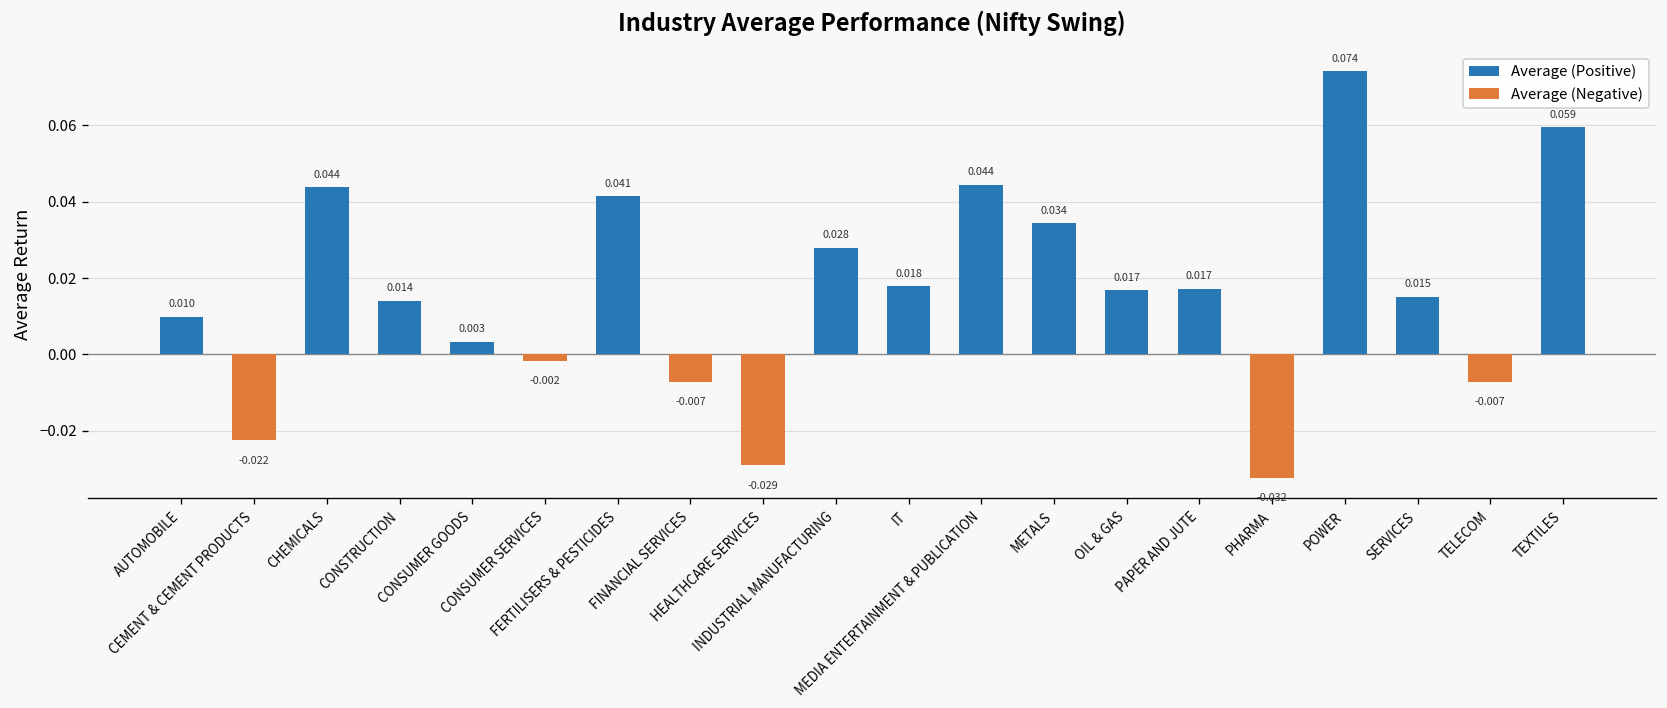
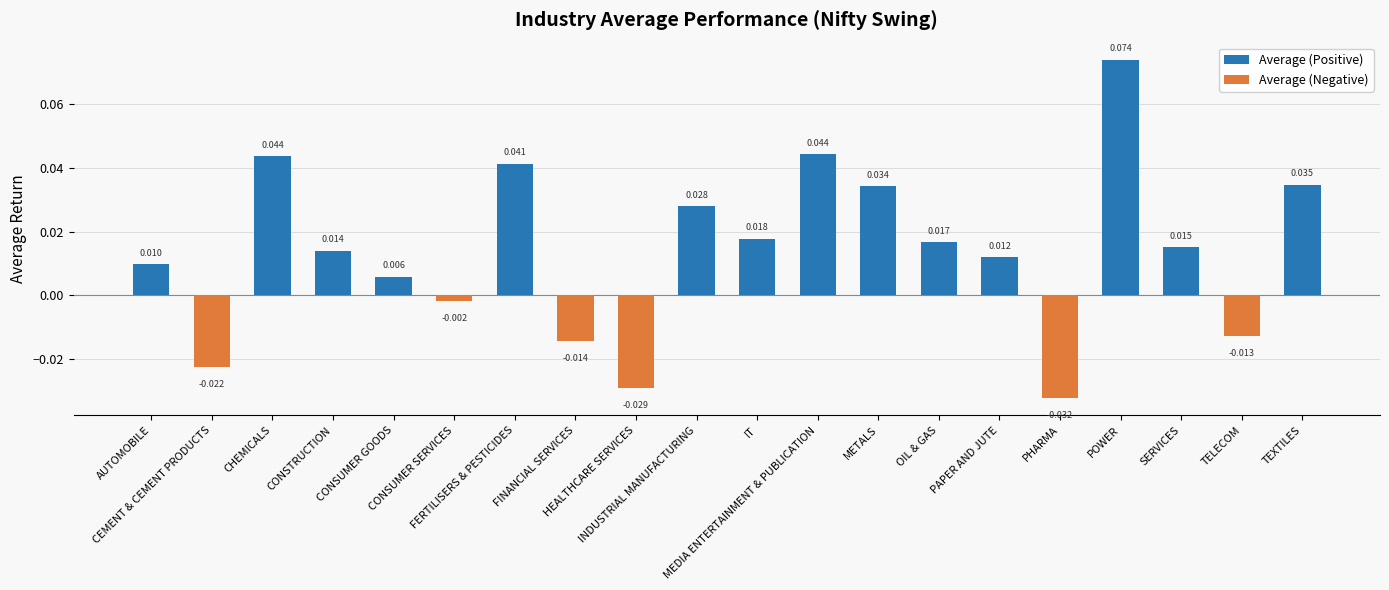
  {
    "AUTOMOBILE": 0.010,
    "CEMENT & CEMENT PRODUCTS": -0.022,
    "CHEMICALS": 0.044,
    "CONSTRUCTION": 0.014,
-   "CONSUMER GOODS": 0.003,
+   "CONSUMER GOODS": 0.006,
    "CONSUMER SERVICES": -0.002,
    "FERTILISERS & PESTICIDES": 0.041,
-   "FINANCIAL SERVICES": -0.007,
+   "FINANCIAL SERVICES": -0.014,
    "HEALTHCARE SERVICES": -0.029,
    "INDUSTRIAL MANUFACTURING": 0.028,
    "IT": 0.018,
    "MEDIA ENTERTAINMENT & PUBLICATION": 0.044,
    "METALS": 0.034,
    "OIL & GAS": 0.017,
-   "PAPER AND JUTE": 0.017,
+   "PAPER AND JUTE": 0.012,
    "PHARMA": -0.032,
    "POWER": 0.074,
    "SERVICES": 0.015,
-   "TELECOM": -0.007,
-   "TEXTILES": 0.059
+   "TELECOM": -0.013,
+   "TEXTILES": 0.035
  }
